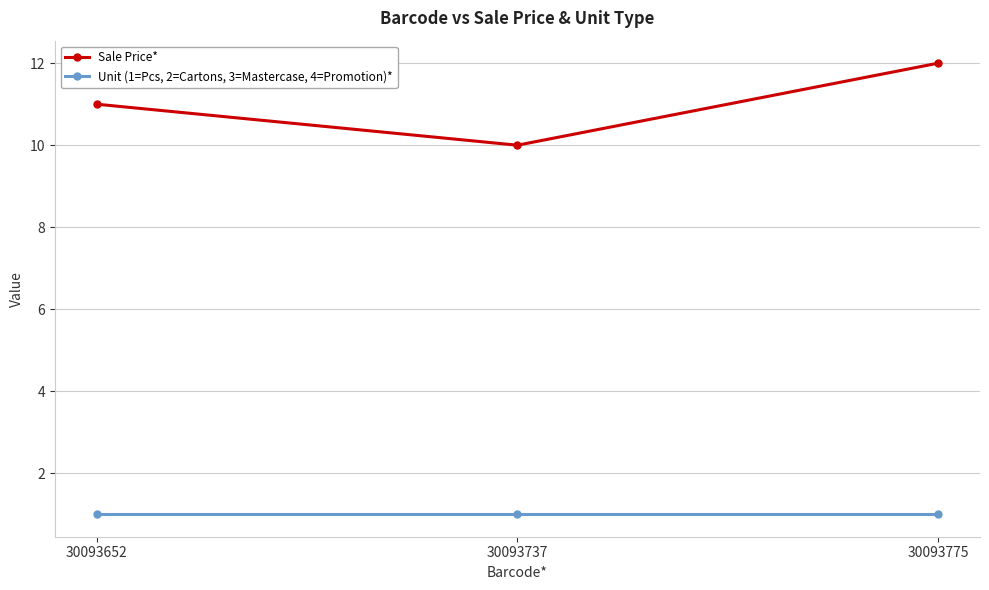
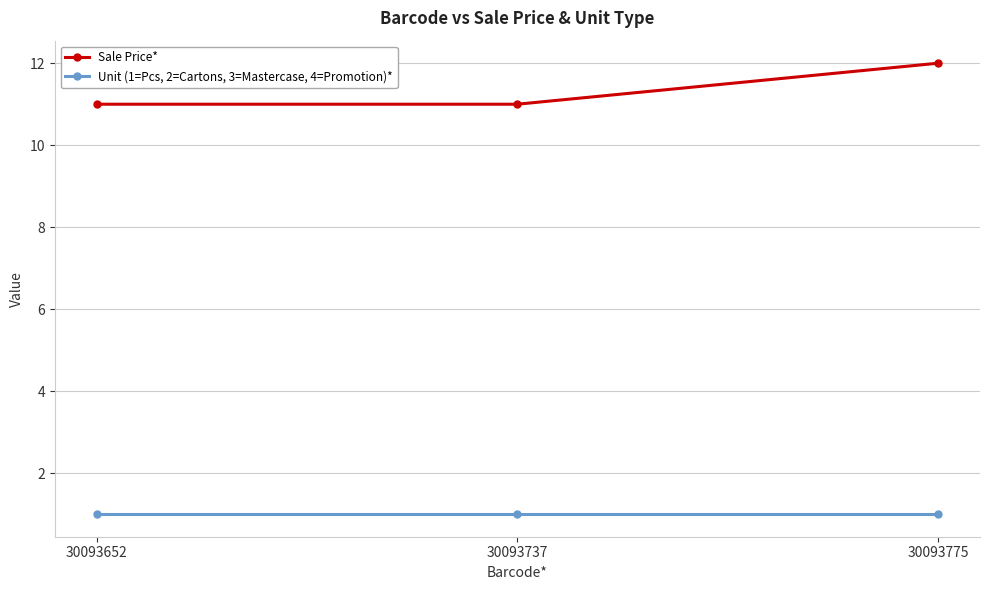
  {
    "Sale Price*": {
      "30093652": 11,
-     "30093737": 10,
+     "30093737": 11,
      "30093775": 12
    },
    "Unit (1=Pcs, 2=Cartons, 3=Mastercase, 4=Promotion)*": {
      "30093652": 1,
      "30093737": 1,
      "30093775": 1
    }
  }
